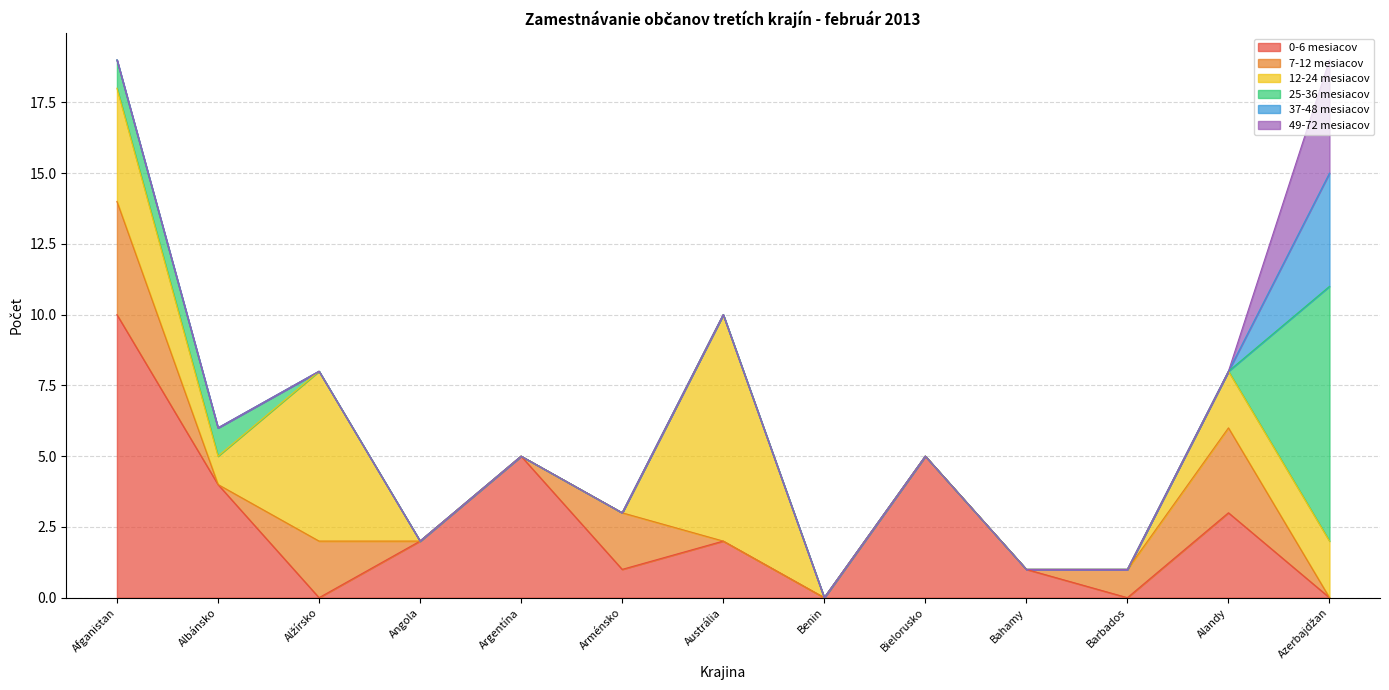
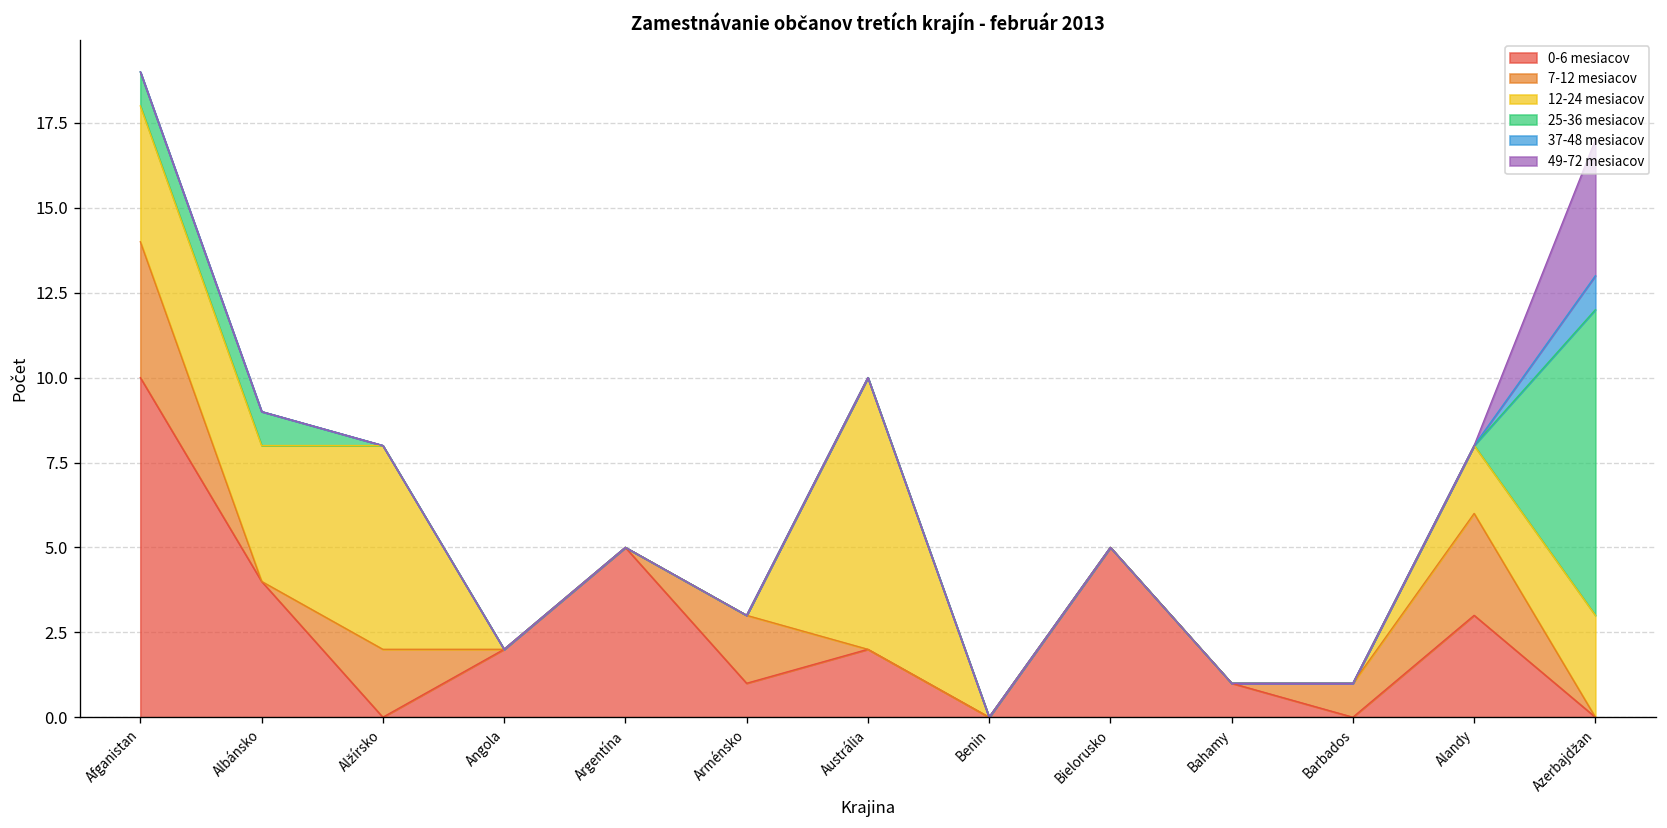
  {
    "12-24 mesiacov": {
      "Afganistan": 4,
-     "Albánsko": 1,
-     "Azerbajdžan": 2
+     "Albánsko": 4,
+     "Azerbajdžan": 3
    },
    "25-36 mesiacov": {
      "Azerbajdžan": 9
    },
    "37-48 mesiacov": {
-     "Azerbajdžan": 4
+     "Azerbajdžan": 1
    }
  }
